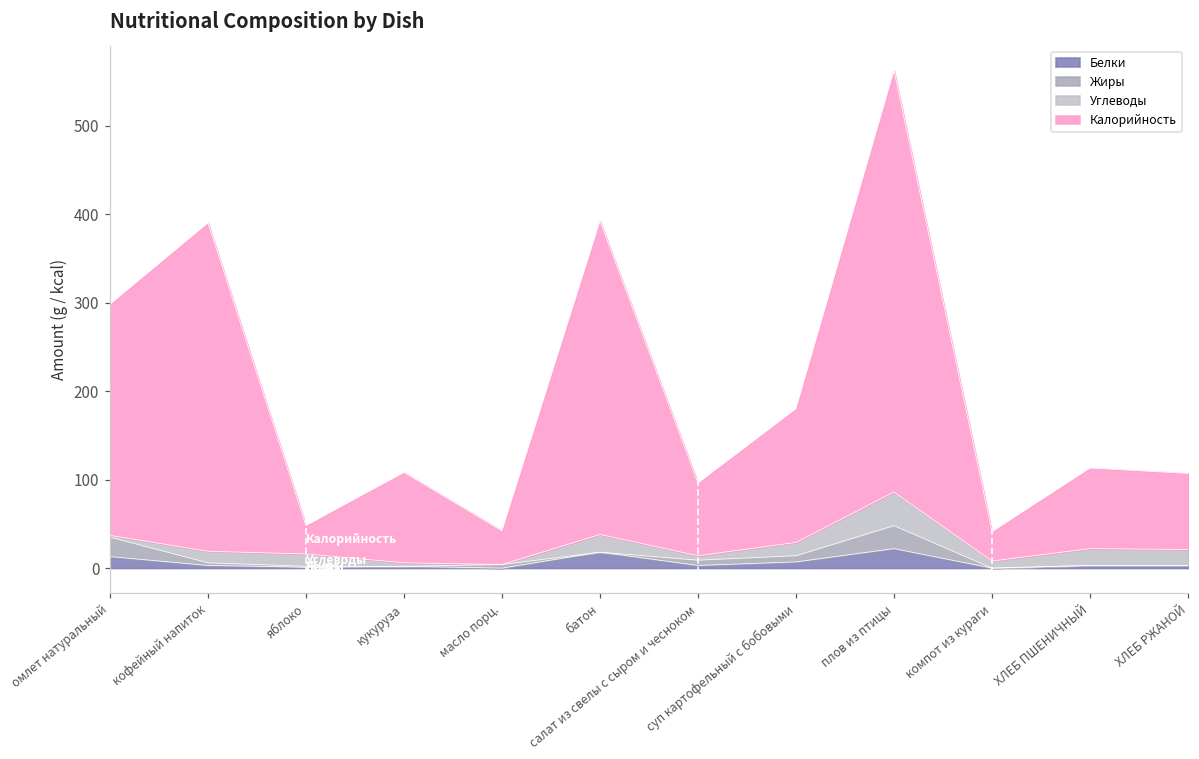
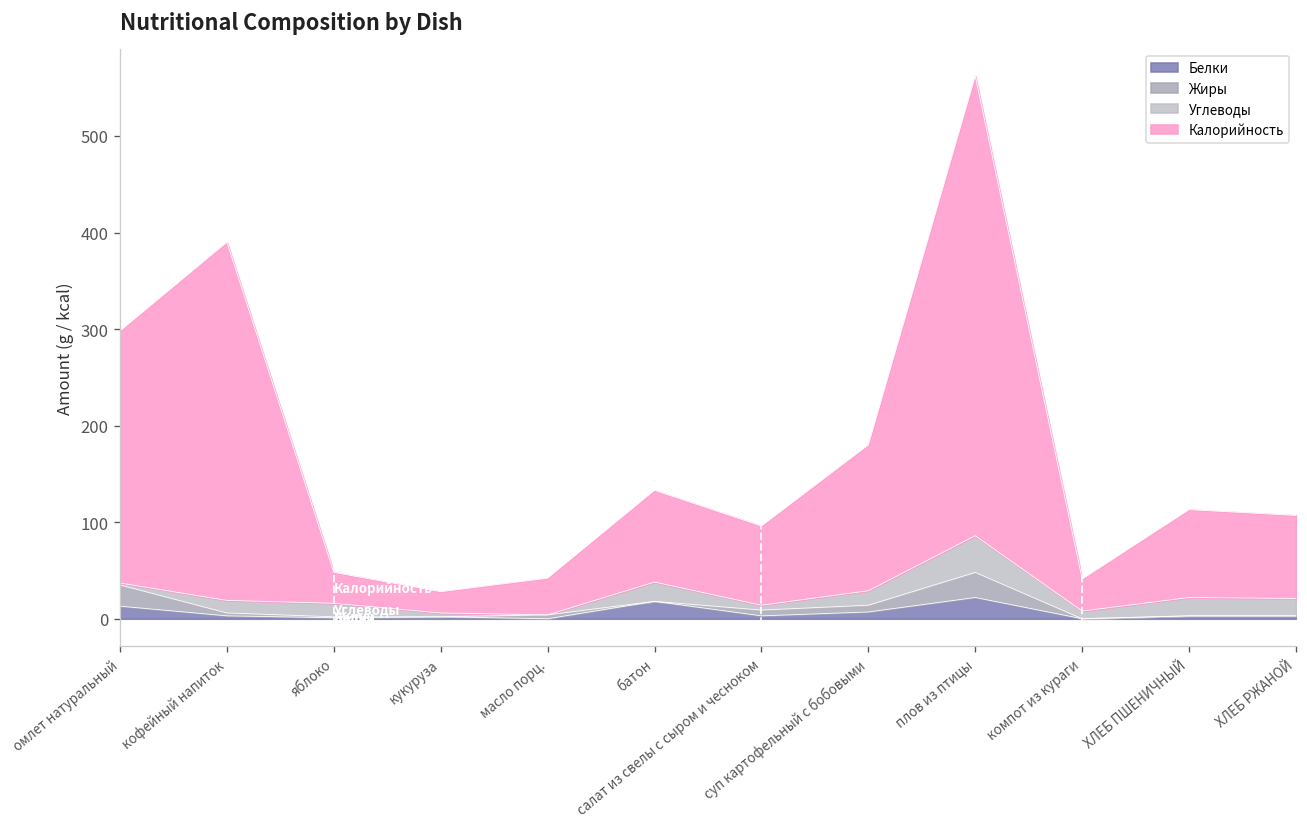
  {
    "Белки": {
      "омлет натуральный": 10,
      "масло порц.": 0,
      "салат из свелы с сыром и чесноком": 0,
      "суп картофельный с бобовыми": 10,
      "плов из птицы": 20
    },
    "Калорийность": {
      "омлет натуральный": 260,
      "кофейный напиток": 370,
      "яблоко": 30,
-     "кукуруза": 100,
+     "кукуруза": 20,
      "масло порц.": 40,
-     "батон": 350,
+     "батон": 100,
      "салат из свелы с сыром и чесноком": 80,
      "суп картофельный с бобовыми": 150,
      "плов из птицы": 480,
      "компот из кураги": 30,
      "ХЛЕБ ПШЕНИЧНЫЙ": 90,
      "ХЛЕБ РЖАНОЙ": 90
    }
  }
